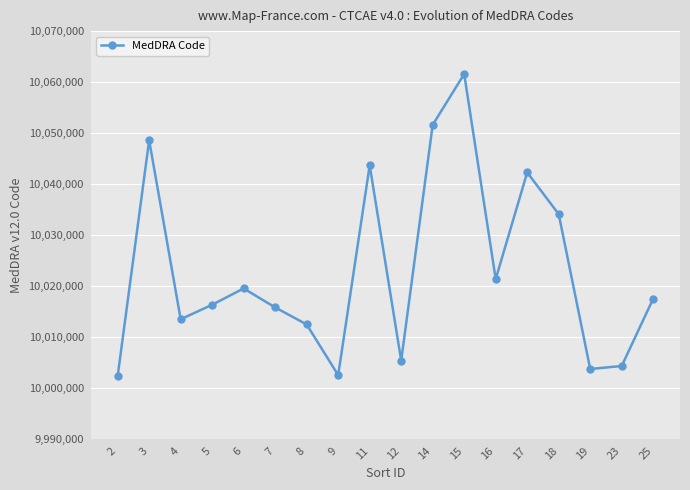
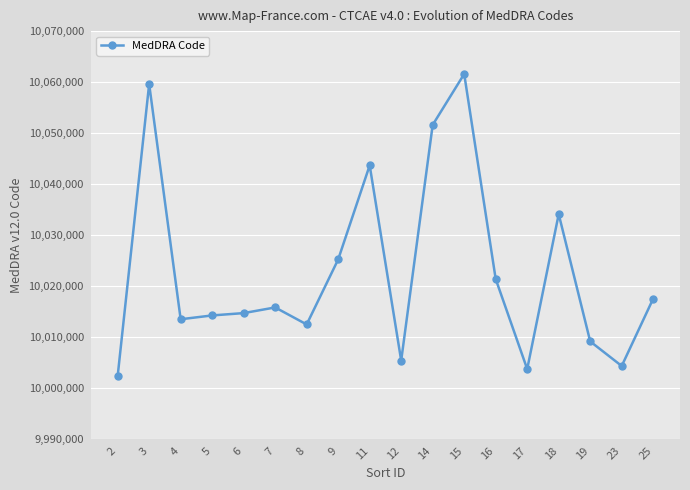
  {
    "2": "10,002,000",
-   "3": "10,049,000",
+   "3": "10,060,000",
    "4": "10,013,000",
-   "5": "10,016,000",
-   "6": "10,019,000",
+   "5": "10,014,000",
+   "6": "10,015,000",
    "7": "10,016,000",
    "8": "10,012,000",
-   "9": "10,002,000",
+   "9": "10,025,000",
    "11": "10,044,000",
    "12": "10,005,000",
    "14": "10,052,000",
    "15": "10,062,000",
    "16": "10,021,000",
-   "17": "10,042,000",
+   "17": "10,004,000",
    "18": "10,034,000",
-   "19": "10,004,000",
+   "19": "10,009,000",
    "23": "10,004,000",
    "25": "10,017,000"
  }
